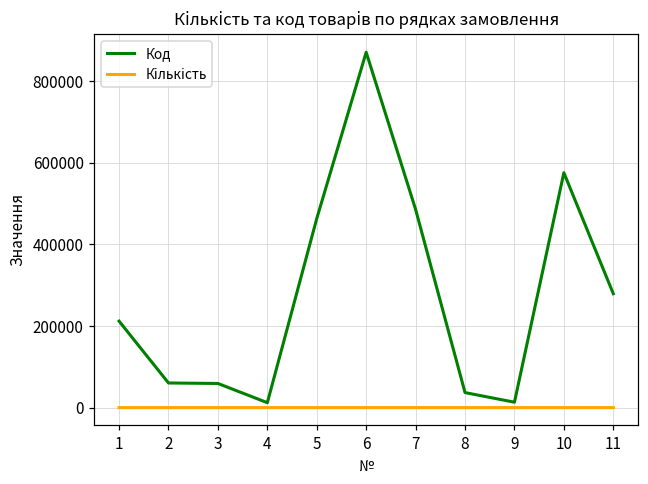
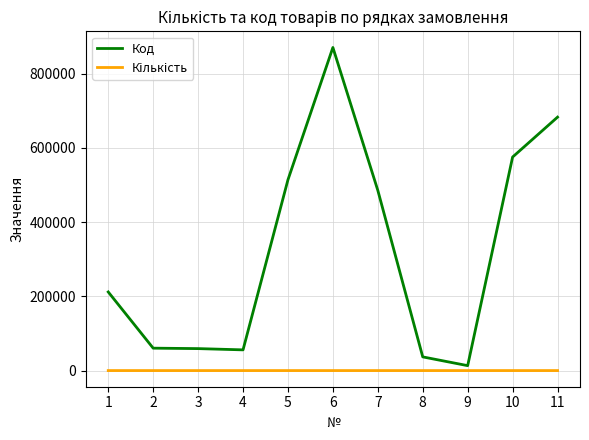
  {
    "Код": {
      "1": 210000,
      "2": 60000,
      "3": 60000,
-     "4": 10000,
-     "5": 460000,
+     "4": 60000,
+     "5": 510000,
      "6": 870000,
      "7": 490000,
      "8": 40000,
      "9": 10000,
      "10": 580000,
-     "11": 280000
+     "11": 680000
    },
    "Кількість": {
      "1": 0,
      "2": 0,
      "3": 0,
      "4": 0,
      "5": 0,
      "6": 0,
      "7": 0,
      "8": 0,
      "9": 0,
      "10": 0,
      "11": 0
    }
  }
